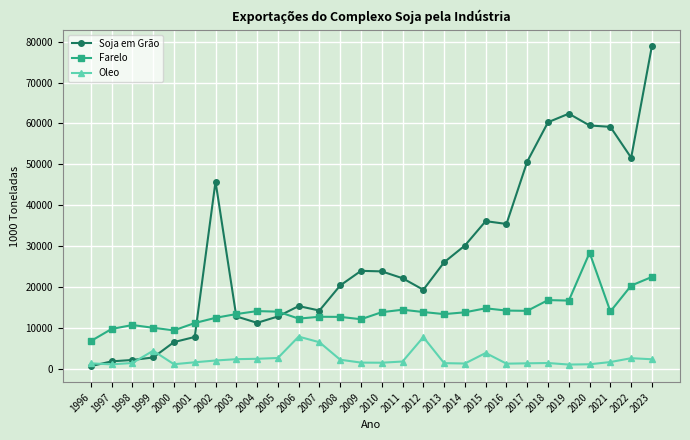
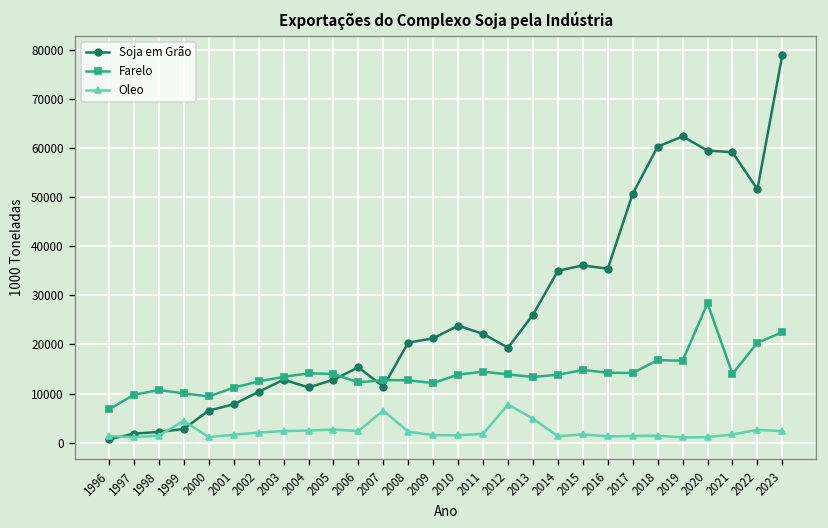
  {
    "Soja em Grão": {
      "1996": 1000,
      "1997": 2000,
      "1998": 2000,
      "1999": 3000,
      "2000": 7000,
      "2001": 8000,
-     "2002": 46000,
+     "2002": 10000,
      "2004": 11000,
      "2005": 13000,
      "2006": 15000,
-     "2007": 14000,
+     "2007": 11000,
      "2008": 20000,
-     "2009": 24000,
+     "2009": 21000,
      "2010": 24000,
      "2011": 22000,
      "2012": 19000,
      "2013": 26000,
-     "2014": 30000,
+     "2014": 35000,
      "2015": 36000,
      "2016": 35000,
      "2017": 51000,
      "2018": 60000,
      "2019": 62000,
      "2020": 60000,
      "2021": 59000,
      "2022": 52000,
      "2023": 79000
    },
    "Farelo": {
      "1996": 7000,
      "1997": 10000,
      "1998": 11000,
      "1999": 10000,
      "2000": 9000,
      "2001": 11000,
      "2002": 12000,
      "2004": 14000,
      "2005": 14000,
      "2006": 12000,
      "2007": 13000,
      "2008": 13000,
      "2009": 12000,
      "2010": 14000,
      "2011": 14000,
      "2012": 14000,
      "2013": 13000,
      "2014": 14000,
      "2015": 15000,
      "2016": 14000,
      "2017": 14000,
      "2018": 17000,
      "2019": 17000,
      "2020": 28000,
      "2021": 14000,
      "2022": 20000,
      "2023": 22000
    },
    "Oleo": {
      "1996": 1000,
      "1997": 1000,
      "1998": 1000,
      "1999": 4000,
      "2000": 1000,
      "2001": 2000,
      "2002": 2000,
      "2003": 2000,
      "2004": 2000,
      "2005": 3000,
-     "2006": 8000,
+     "2006": 2000,
      "2007": 6000,
      "2008": 2000,
      "2009": 2000,
      "2010": 1000,
      "2011": 2000,
      "2012": 8000,
-     "2013": 1000,
+     "2013": 5000,
      "2014": 1000,
-     "2015": 4000,
+     "2015": 2000,
      "2016": 1000,
      "2017": 1000,
      "2018": 1000,
      "2019": 1000,
      "2020": 1000,
      "2021": 2000,
      "2022": 3000,
      "2023": 2000
    }
  }
